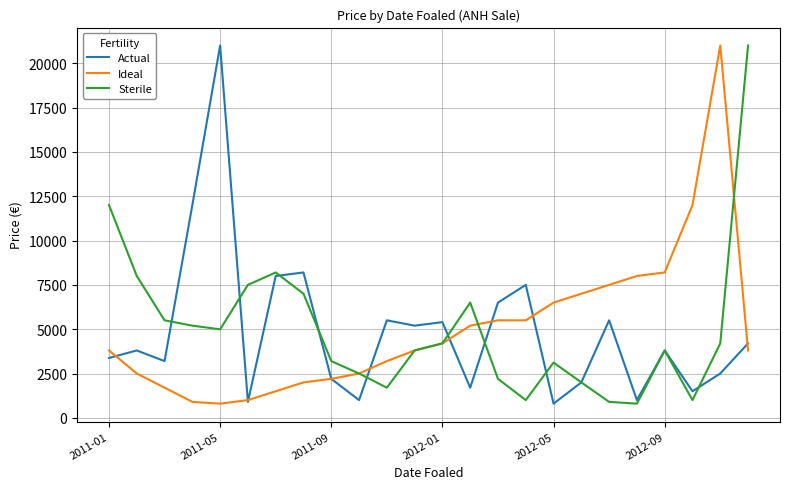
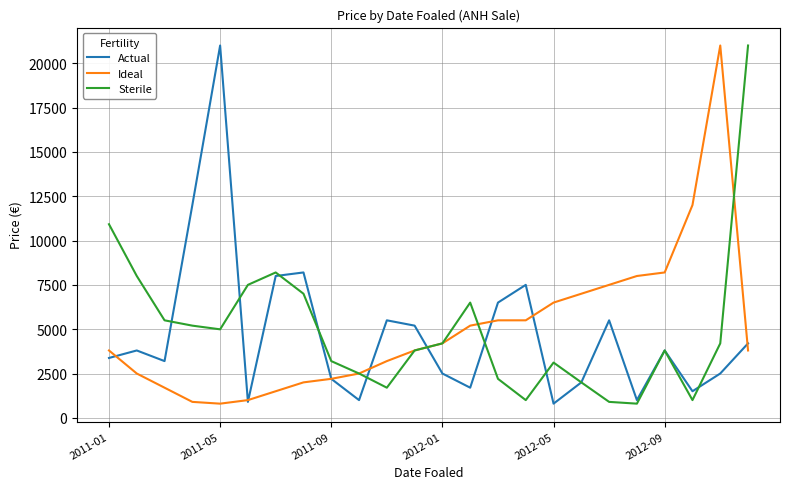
  {
    "Actual": {
      "2011-01": 3400,
      "2011-05": 21000,
-     "2012-01": 5400,
+     "2012-01": 2500,
      "2012-05": 800
    },
    "Ideal": {
      "2011-01": 3800,
      "2011-05": 800,
      "2012-05": 6500,
      "2012-09": 8200
    },
    "Sterile": {
-     "2011-01": 12000,
+     "2011-01": 10900,
      "2011-05": 5000,
      "2011-09": 3200,
      "2012-05": 3100
    }
  }
